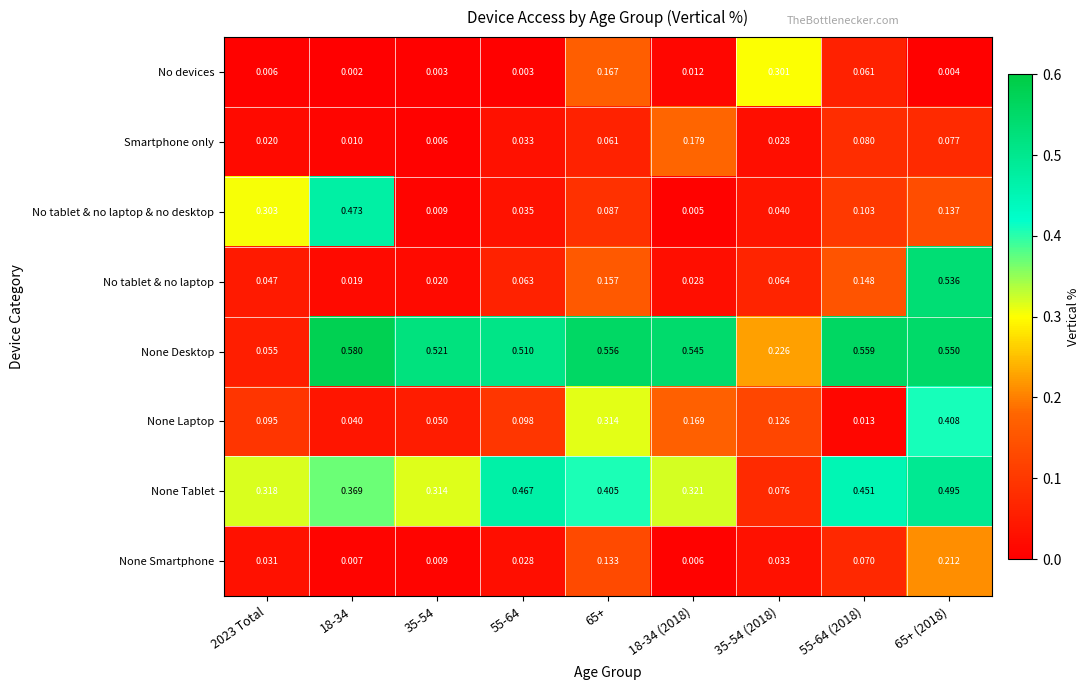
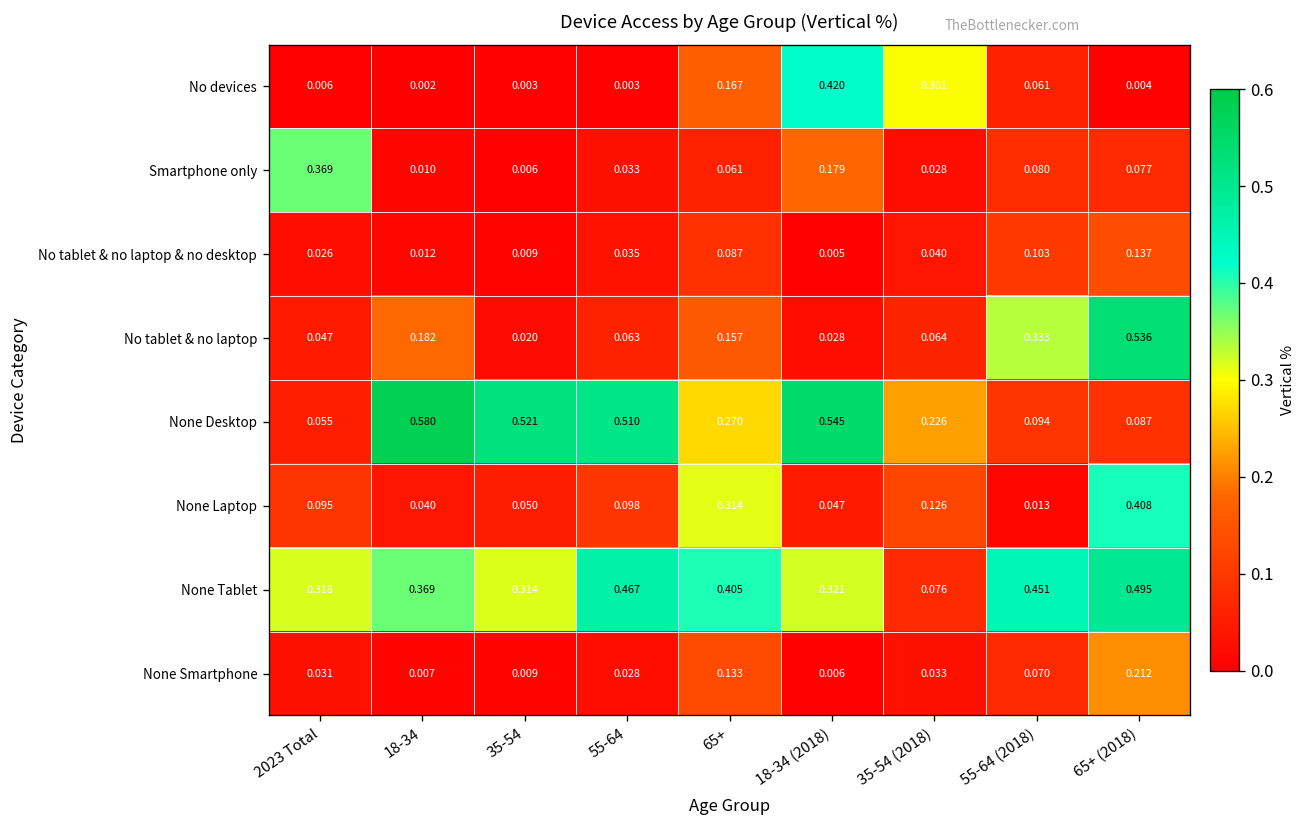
  {
    "No devices": {
      "2023 Total": 0.006,
      "18-34": 0.002,
      "35-54": 0.003,
      "55-64": 0.003,
      "65+": 0.167,
-     "18-34 (2018)": 0.012,
+     "18-34 (2018)": 0.420,
      "35-54 (2018)": 0.301,
      "55-64 (2018)": 0.061,
      "65+ (2018)": 0.004
    },
    "Smartphone only": {
-     "2023 Total": 0.020,
+     "2023 Total": 0.369,
      "18-34": 0.010,
      "35-54": 0.006,
      "55-64": 0.033,
      "65+": 0.061,
      "18-34 (2018)": 0.179,
      "35-54 (2018)": 0.028,
      "55-64 (2018)": 0.080,
      "65+ (2018)": 0.077
    },
    "No tablet & no laptop & no desktop": {
-     "2023 Total": 0.303,
-     "18-34": 0.473,
+     "2023 Total": 0.026,
+     "18-34": 0.012,
      "35-54": 0.009,
      "55-64": 0.035,
      "65+": 0.087,
      "18-34 (2018)": 0.005,
      "35-54 (2018)": 0.040,
      "55-64 (2018)": 0.103,
      "65+ (2018)": 0.137
    },
    "No tablet & no laptop": {
      "2023 Total": 0.047,
-     "18-34": 0.019,
+     "18-34": 0.182,
      "35-54": 0.020,
      "55-64": 0.063,
      "65+": 0.157,
      "18-34 (2018)": 0.028,
      "35-54 (2018)": 0.064,
-     "55-64 (2018)": 0.148,
+     "55-64 (2018)": 0.333,
      "65+ (2018)": 0.536
    },
    "None Desktop": {
      "2023 Total": 0.055,
      "18-34": 0.580,
      "35-54": 0.521,
      "55-64": 0.510,
-     "65+": 0.556,
+     "65+": 0.270,
      "18-34 (2018)": 0.545,
      "35-54 (2018)": 0.226,
-     "55-64 (2018)": 0.559,
-     "65+ (2018)": 0.550
+     "55-64 (2018)": 0.094,
+     "65+ (2018)": 0.087
    },
    "None Laptop": {
      "2023 Total": 0.095,
      "18-34": 0.040,
      "35-54": 0.050,
      "55-64": 0.098,
      "65+": 0.314,
-     "18-34 (2018)": 0.169,
+     "18-34 (2018)": 0.047,
      "35-54 (2018)": 0.126,
      "55-64 (2018)": 0.013,
      "65+ (2018)": 0.408
    },
    "None Tablet": {
      "2023 Total": 0.318,
      "18-34": 0.369,
      "35-54": 0.314,
      "55-64": 0.467,
      "65+": 0.405,
      "18-34 (2018)": 0.321,
      "35-54 (2018)": 0.076,
      "55-64 (2018)": 0.451,
      "65+ (2018)": 0.495
    },
    "None Smartphone": {
      "2023 Total": 0.031,
      "18-34": 0.007,
      "35-54": 0.009,
      "55-64": 0.028,
      "65+": 0.133,
      "18-34 (2018)": 0.006,
      "35-54 (2018)": 0.033,
      "55-64 (2018)": 0.070,
      "65+ (2018)": 0.212
    }
  }
